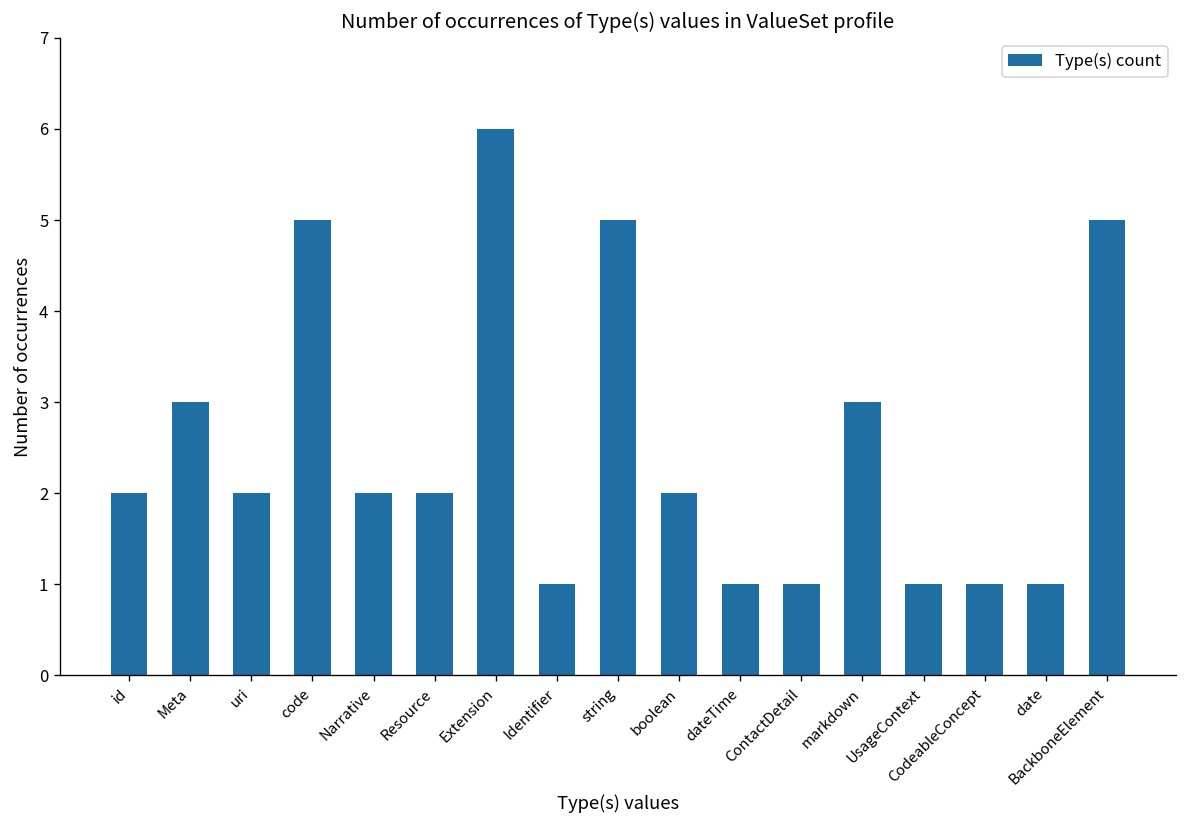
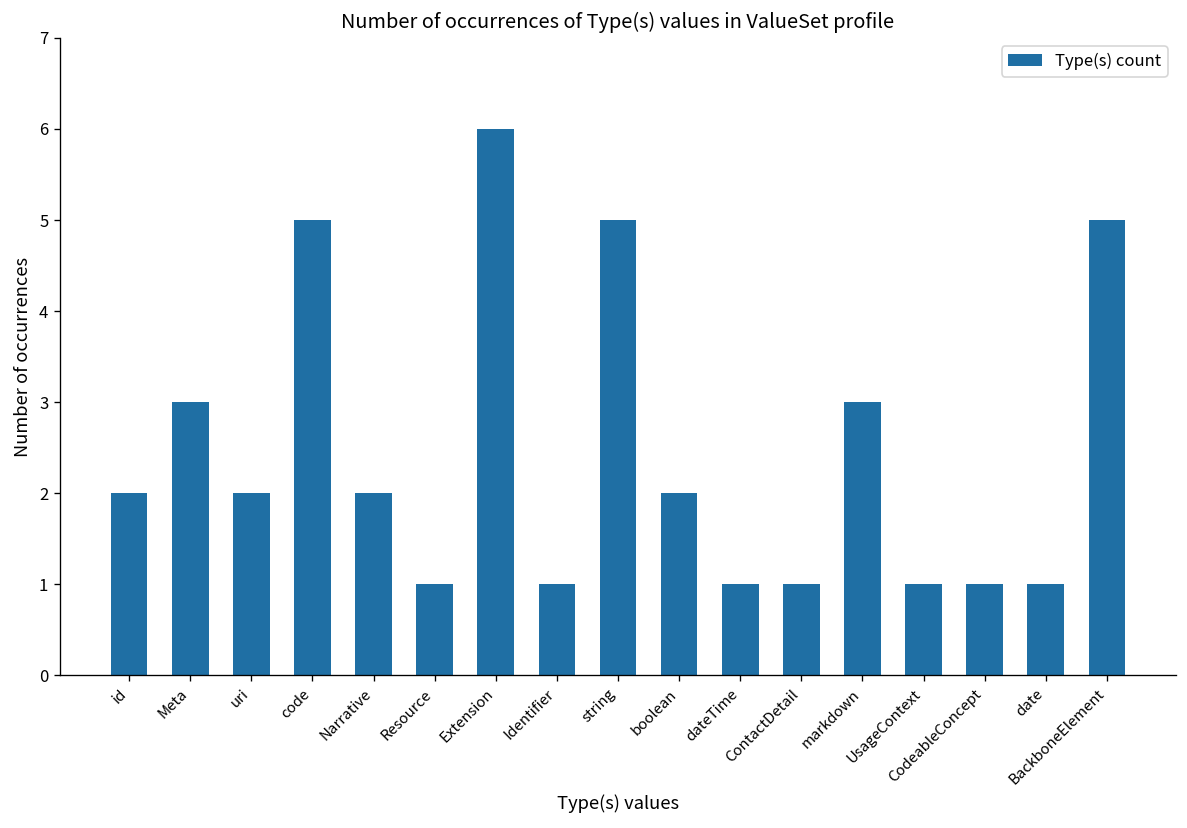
  {
    "id": 2,
    "Meta": 3,
    "uri": 2,
    "code": 5,
    "Narrative": 2,
-   "Resource": 2,
+   "Resource": 1,
    "Extension": 6,
    "Identifier": 1,
    "string": 5,
    "boolean": 2,
    "dateTime": 1,
    "ContactDetail": 1,
    "markdown": 3,
    "UsageContext": 1,
    "CodeableConcept": 1,
    "date": 1,
    "BackboneElement": 5
  }
